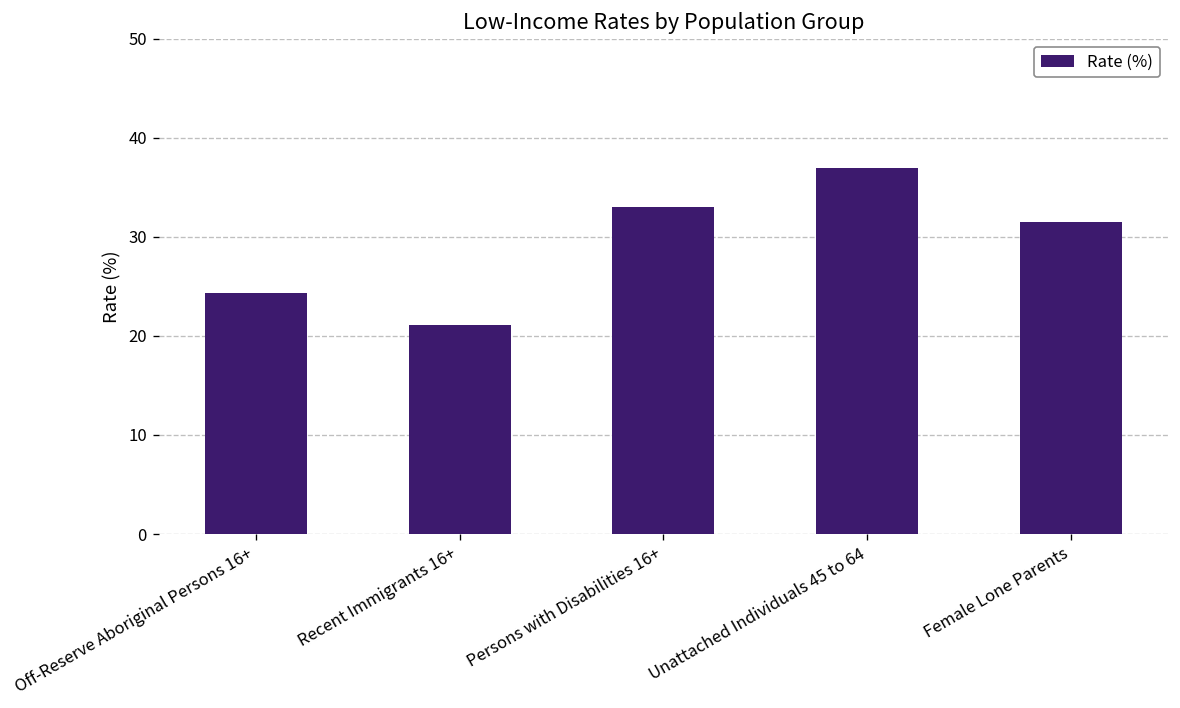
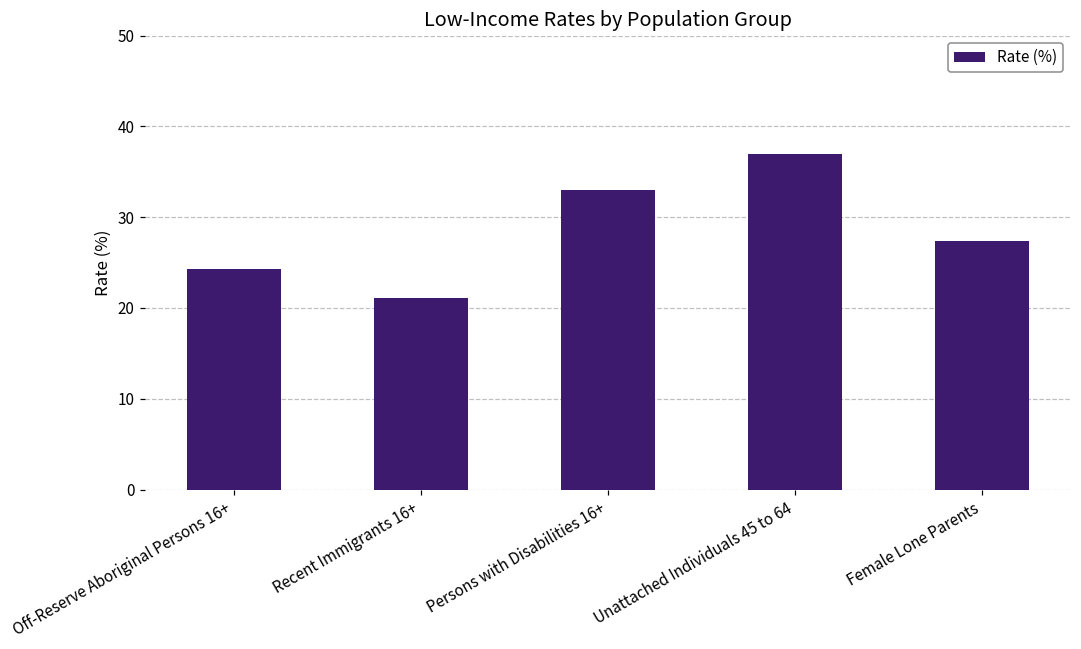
  {
    "Off-Reserve Aboriginal Persons 16+": 24,
    "Recent Immigrants 16+": 21,
    "Persons with Disabilities 16+": 33,
    "Unattached Individuals 45 to 64": 37,
-   "Female Lone Parents": 32
+   "Female Lone Parents": 27
  }
